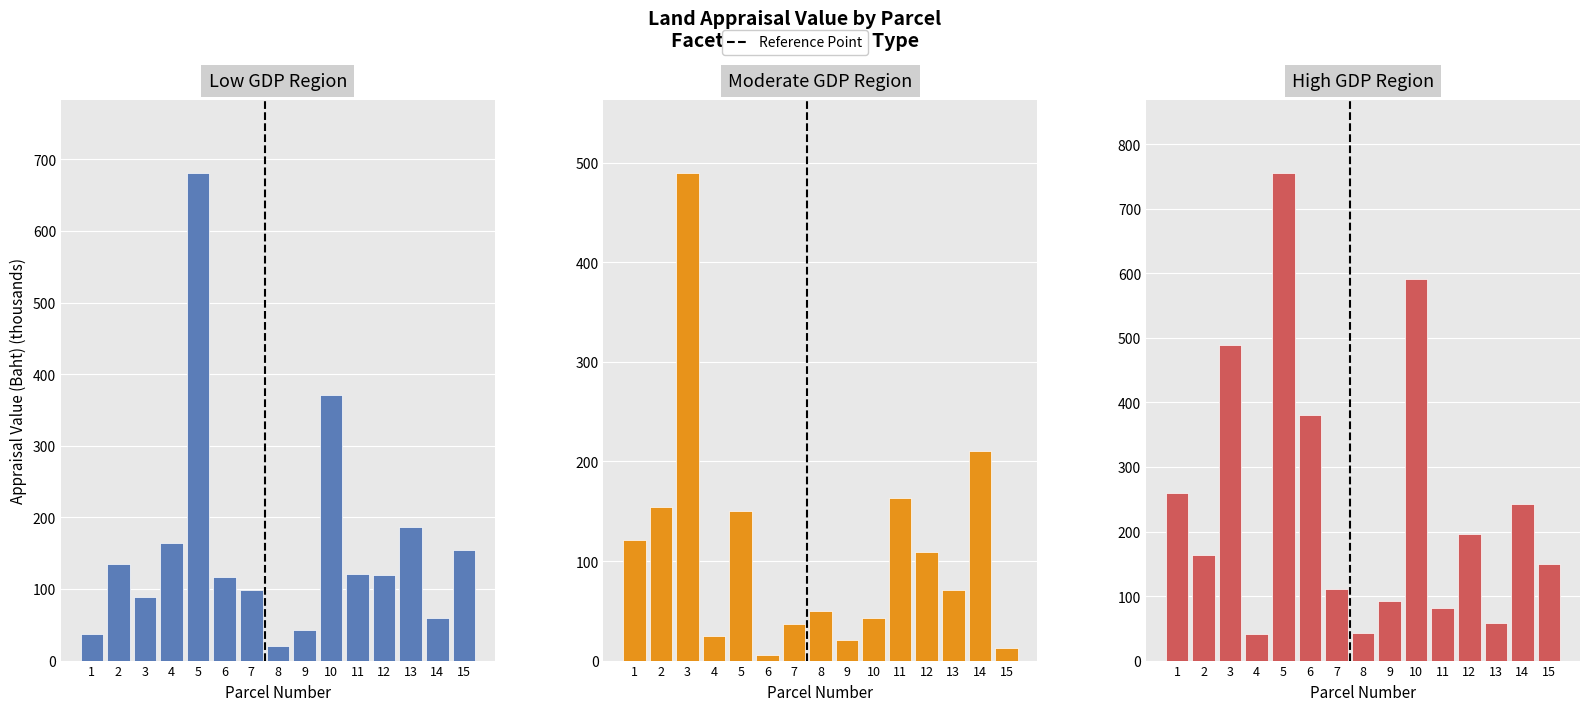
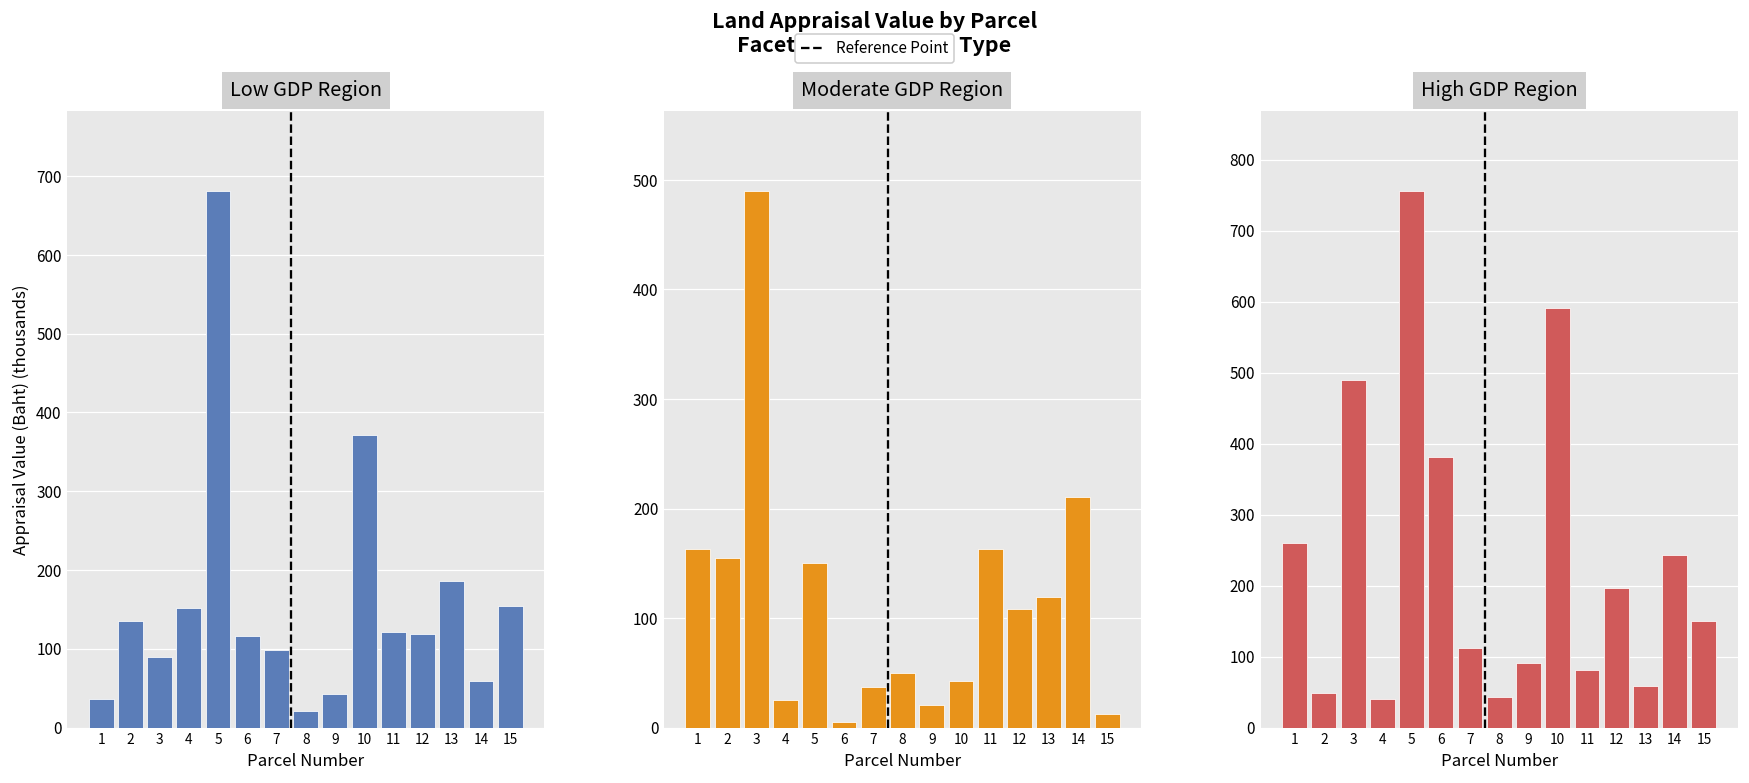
  {
    "Low GDP Region": {
      "1": 40,
      "2": 140,
      "3": 90,
-     "4": 160,
+     "4": 150,
      "5": 680,
      "6": 120,
      "7": 100,
      "8": 20,
      "9": 40,
      "10": 370,
      "11": 120,
      "12": 120,
      "13": 190,
      "14": 60,
      "15": 150
    },
    "Moderate GDP Region": {
-     "1": 120,
+     "1": 160,
      "2": 150,
      "3": 490,
      "4": 20,
      "5": 150,
      "6": 10,
      "7": 40,
      "8": 50,
      "9": 20,
      "10": 40,
      "11": 160,
      "12": 110,
-     "13": 70,
+     "13": 120,
      "14": 210,
      "15": 10
    },
    "High GDP Region": {
      "1": 260,
-     "2": 160,
+     "2": 50,
      "3": 490,
      "4": 40,
      "5": 760,
      "6": 380,
      "7": 110,
      "8": 40,
      "9": 90,
      "10": 590,
      "11": 80,
      "12": 200,
      "13": 60,
      "14": 240,
      "15": 150
    }
  }
